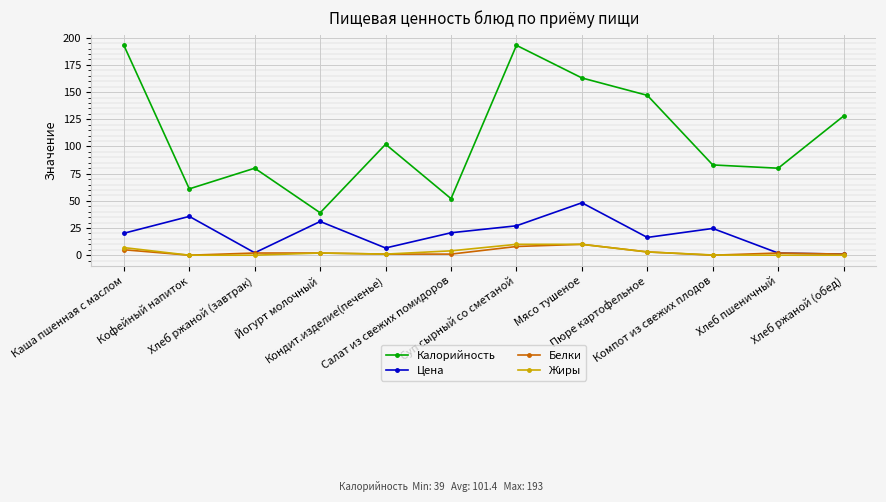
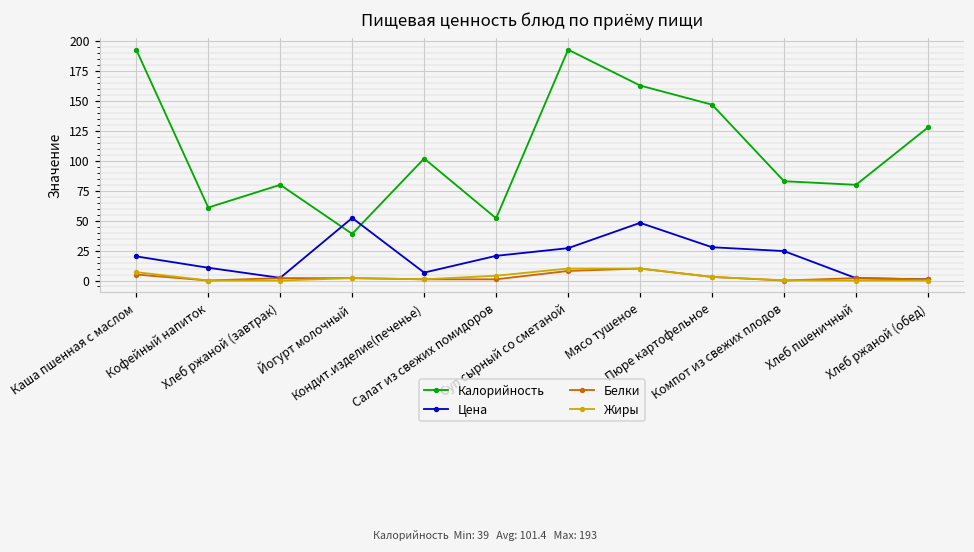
  {
    "Калорийность": {
      "Каша пшенная с маслом": 193,
      "Кофейный напиток": 61,
      "Хлеб ржаной (завтрак)": 80,
      "Йогурт молочный": 39,
      "Кондит.изделие(печенье)": 102,
      "Салат из свежих помидоров": 52,
      "Суп сырный со сметаной": 193,
      "Мясо тушеное": 163,
      "Пюре картофельное": 147,
      "Компот из свежих плодов": 83,
      "Хлеб пшеничный": 80,
      "Хлеб ржаной (обед)": 128
    },
    "Цена": {
      "Каша пшенная с маслом": 20,
-     "Кофейный напиток": 36,
-     "Йогурт молочный": 31,
+     "Кофейный напиток": 11,
+     "Йогурт молочный": 52,
      "Кондит.изделие(печенье)": 7,
      "Салат из свежих помидоров": 21,
      "Суп сырный со сметаной": 27,
      "Мясо тушеное": 48,
-     "Пюре картофельное": 16,
+     "Пюре картофельное": 28,
      "Компот из свежих плодов": 25
    },
    "Белки": {
      "Салат из свежих помидоров": 1
    },
    "Жиры": {
      "Салат из свежих помидоров": 4
    }
  }
